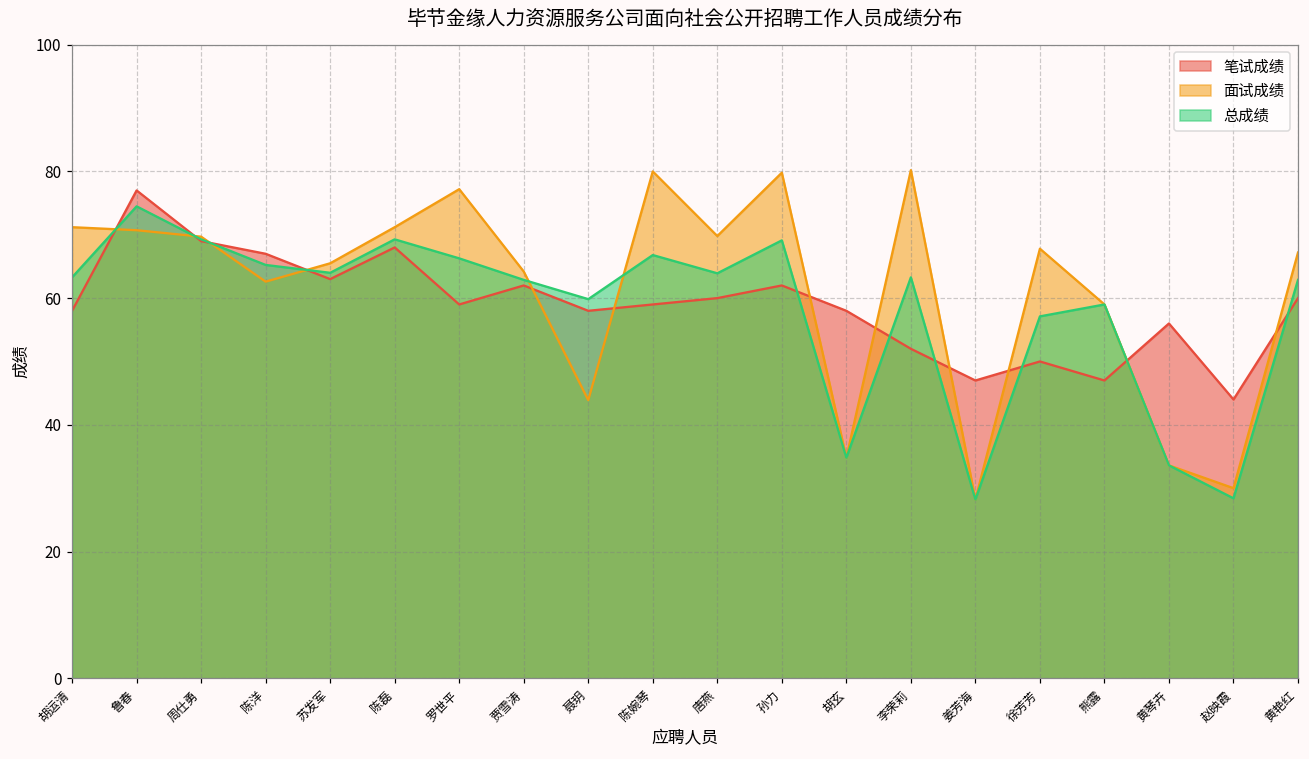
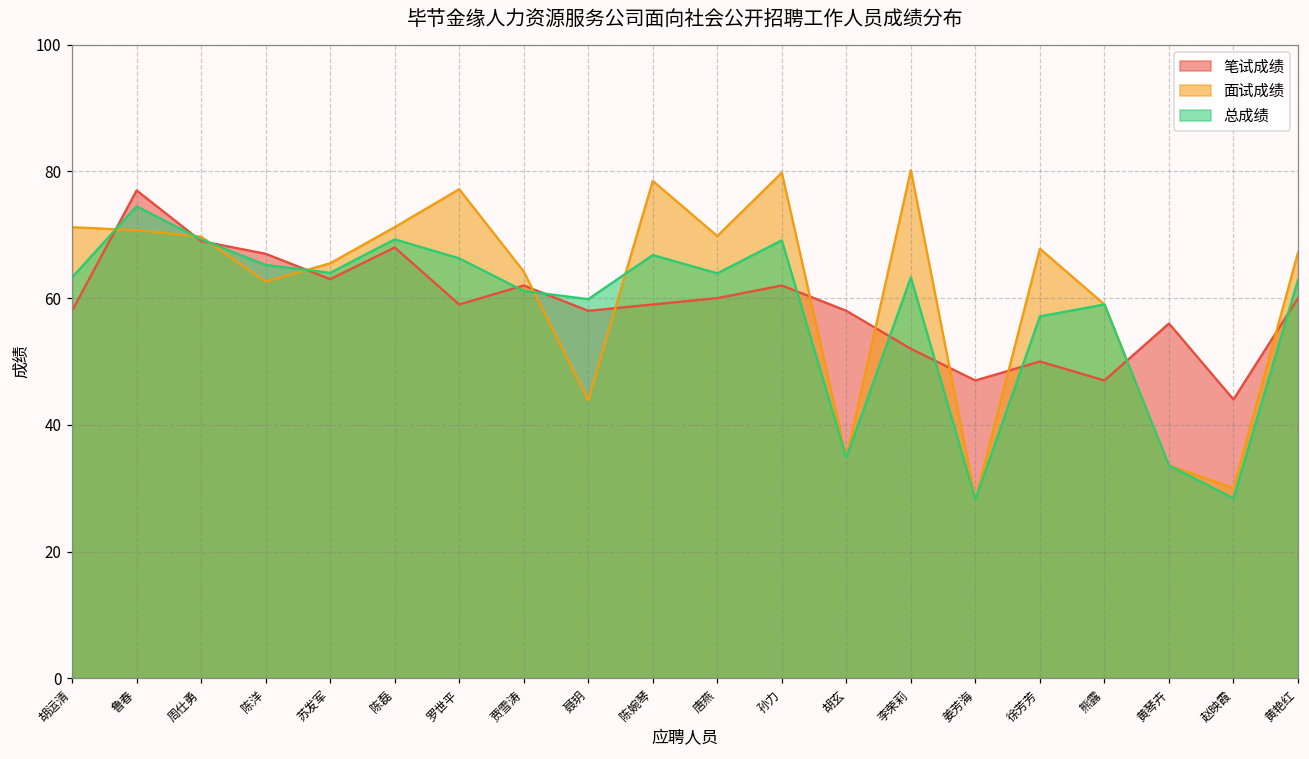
  {
    "笔试成绩": {
      "胡运清": 58,
      "鲁春": 77,
      "陈洋": 67,
      "苏发军": 63,
      "陈磊": 68,
      "罗世平": 59,
      "贾雪涛": 62,
      "聂玥": 58,
      "陈婉琴": 59,
      "唐燕": 60,
      "孙力": 62,
      "胡玄": 58,
      "李荣莉": 52,
      "姜芳海": 47,
      "徐芳芳": 50,
      "熊露": 47,
      "黄琴卉": 56,
      "赵映霞": 44,
      "黄艳红": 60
    },
    "面试成绩": {
      "胡运清": 71,
      "鲁春": 71,
      "陈洋": 63,
      "苏发军": 66,
      "陈磊": 71,
      "罗世平": 77,
      "贾雪涛": 64,
      "聂玥": 44,
-     "陈婉琴": 80,
+     "陈婉琴": 79,
      "唐燕": 70,
      "孙力": 80,
      "李荣莉": 80,
      "徐芳芳": 68,
      "赵映霞": 30,
      "黄艳红": 67
    },
    "总成绩": {
      "胡运清": 63,
      "鲁春": 74,
      "陈洋": 65,
      "苏发军": 64,
      "陈磊": 69,
      "罗世平": 66,
-     "贾雪涛": 63,
+     "贾雪涛": 61,
      "聂玥": 60,
      "陈婉琴": 67,
      "唐燕": 64,
      "孙力": 69,
      "李荣莉": 63,
      "徐芳芳": 57,
      "赵映霞": 28,
      "黄艳红": 63
    }
  }
